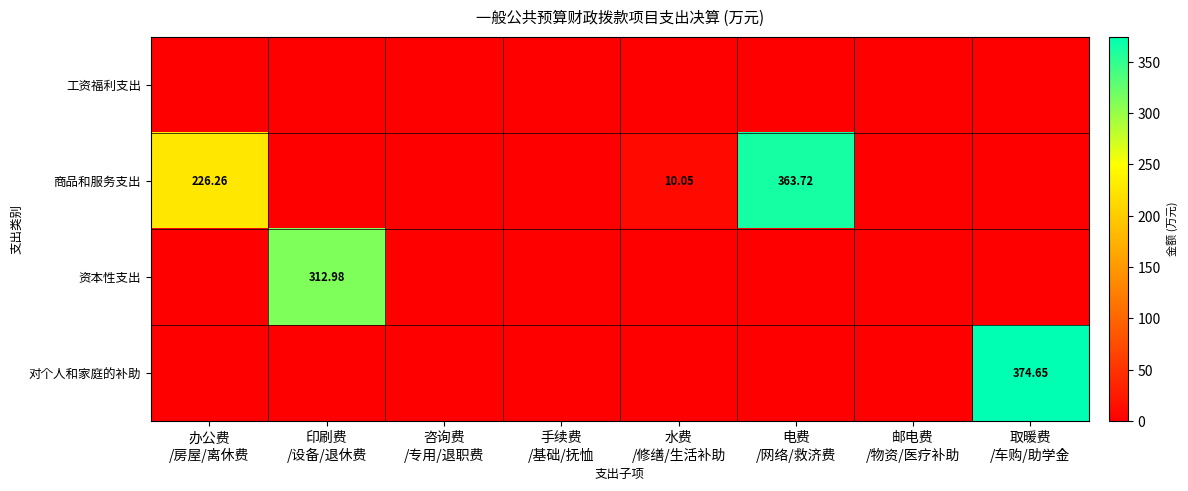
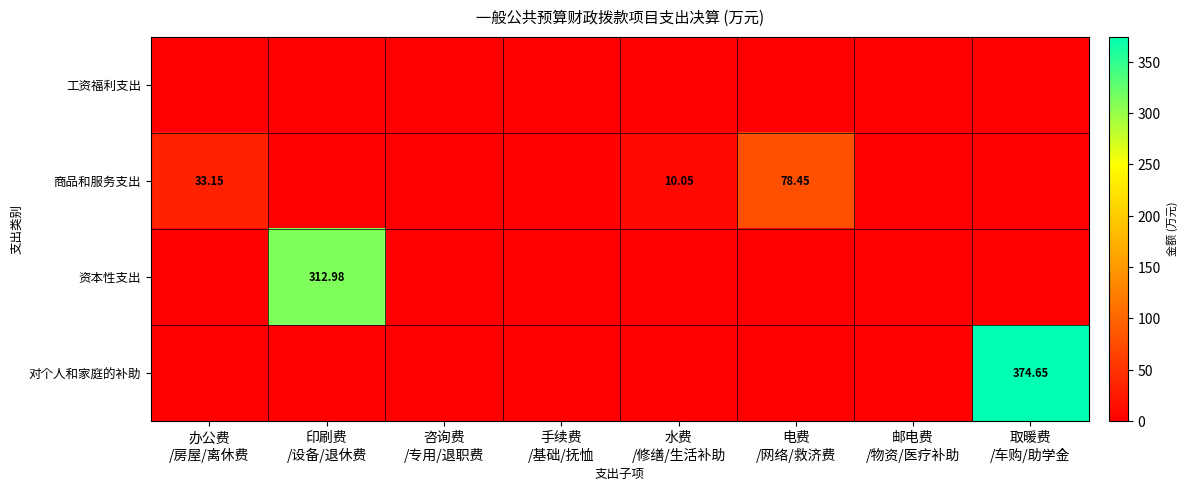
  {
    "商品和服务支出": {
-     "办公费 /房屋/离休费": 226.26,
+     "办公费 /房屋/离休费": 33.15,
      "水费 /修缮/生活补助": 10.05,
-     "电费 /网络/救济费": 363.72
+     "电费 /网络/救济费": 78.45
    },
    "资本性支出": {
      "印刷费 /设备/退休费": 312.98
    },
    "对个人和家庭的补助": {
      "取暖费 /车购/助学金": 374.65
    }
  }
